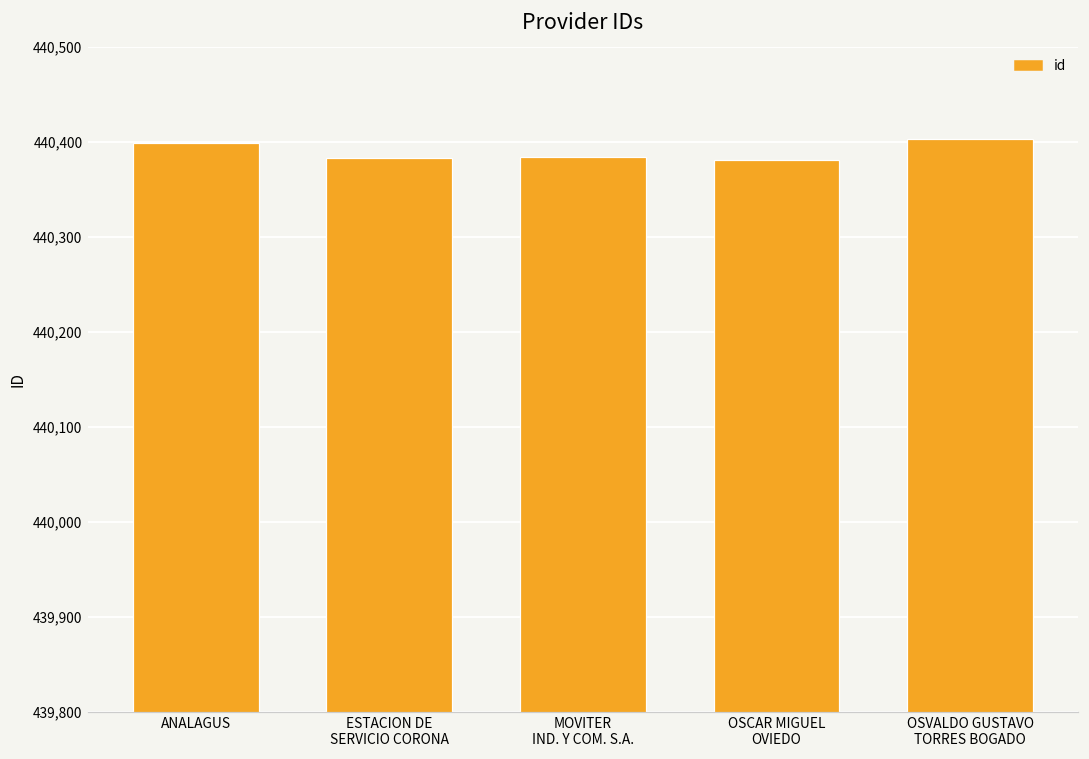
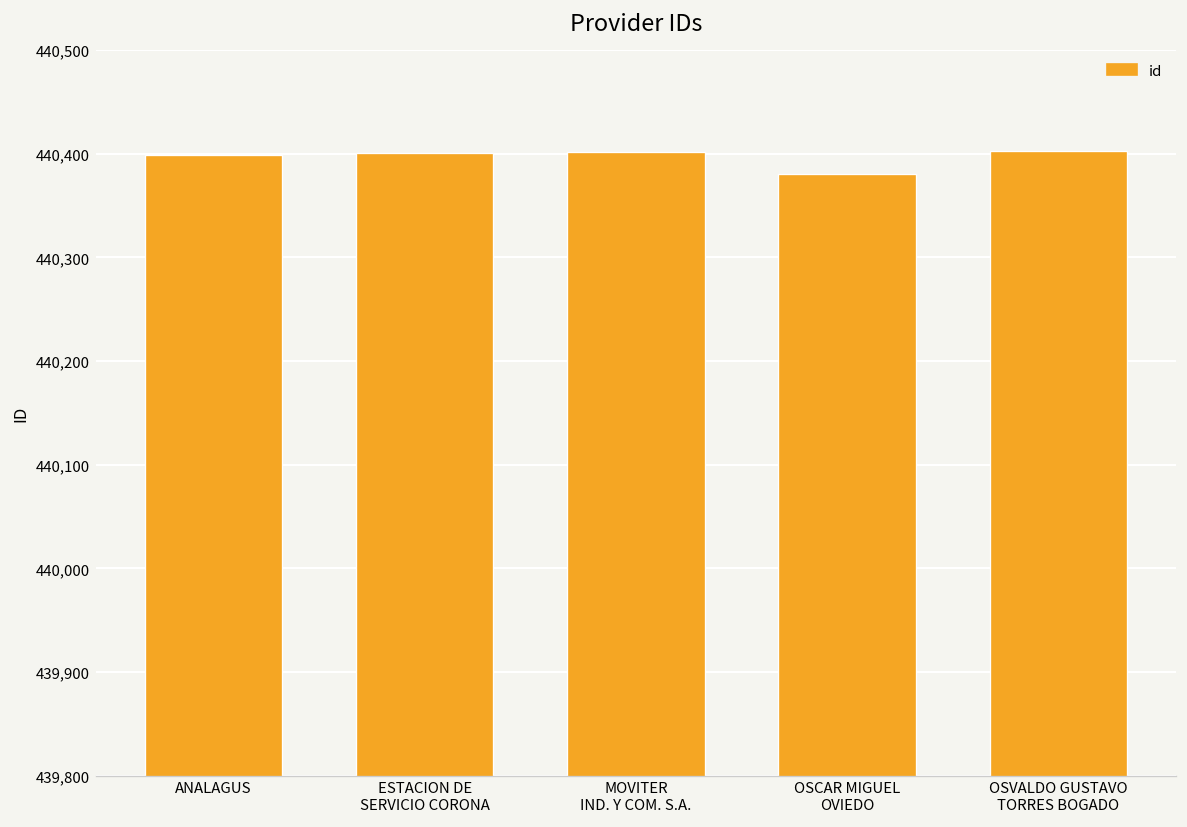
  {
    "ANALAGUS": "440,400",
-   "ESTACION DE SERVICIO CORONA": "440,380",
-   "MOVITER IND. Y COM. S.A.": "440,380",
+   "ESTACION DE SERVICIO CORONA": "440,400",
+   "MOVITER IND. Y COM. S.A.": "440,400",
    "OSCAR MIGUEL OVIEDO": "440,380",
    "OSVALDO GUSTAVO TORRES BOGADO": "440,400"
  }
